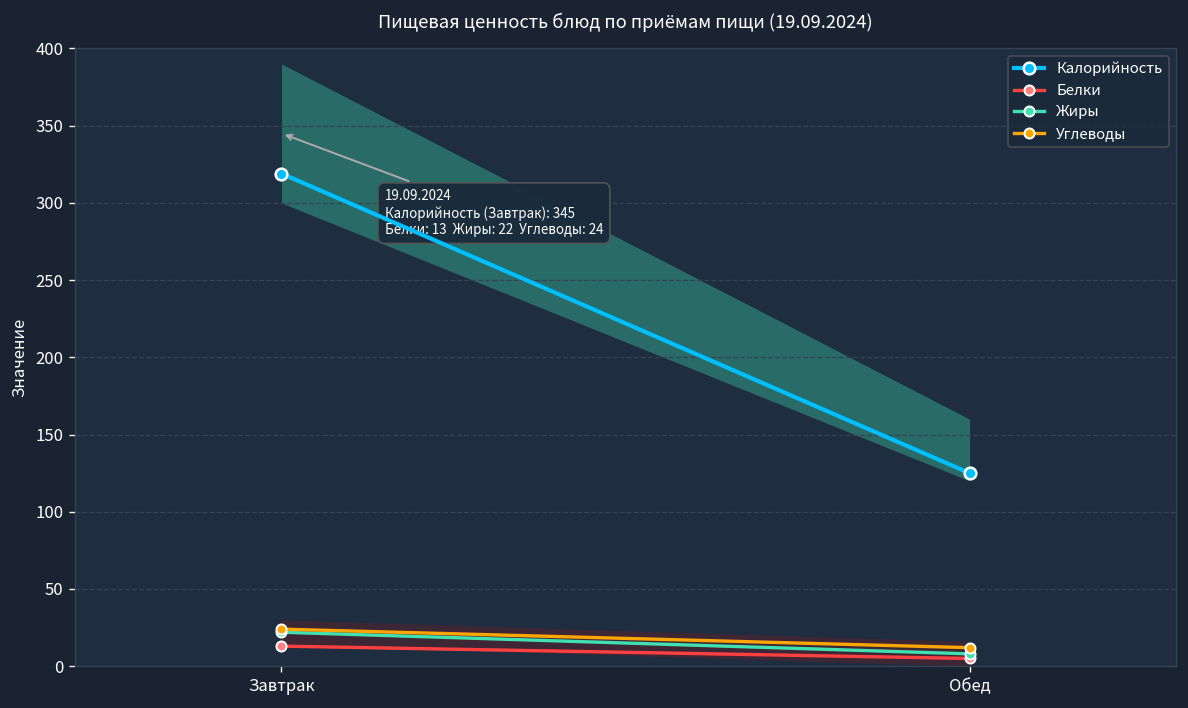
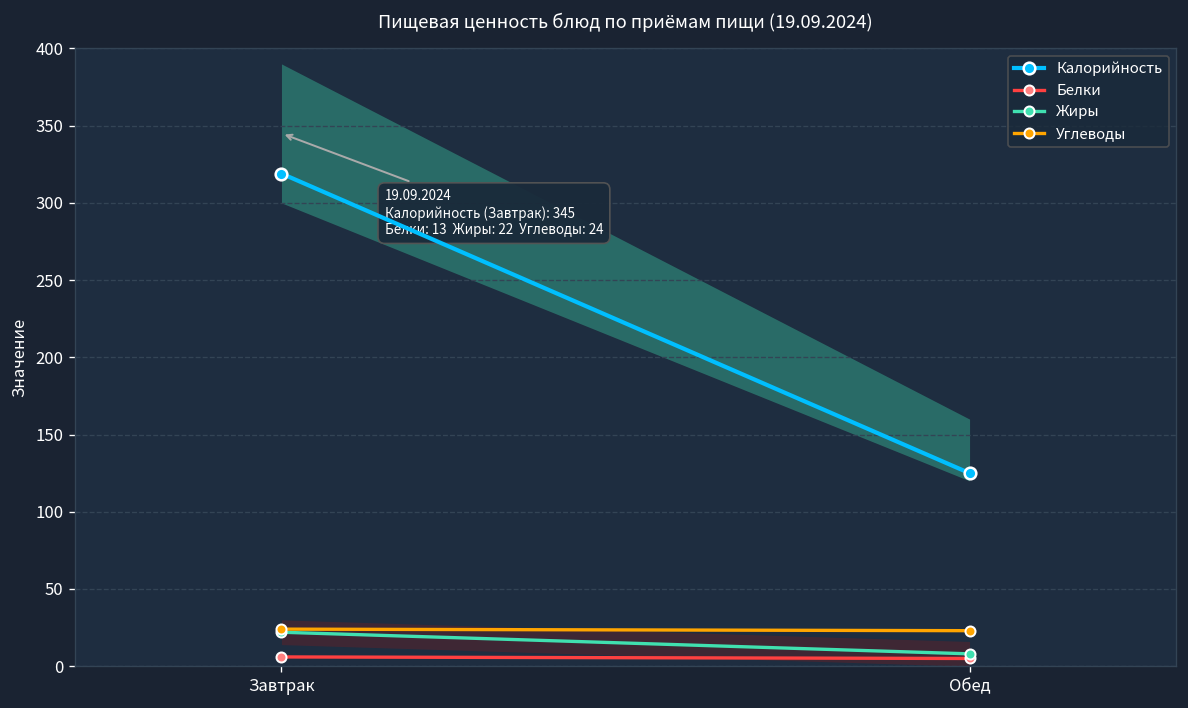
  {
    "Калорийность": {
      "Обед": 125
    },
    "Белки": {
-     "Завтрак": 13,
+     "Завтрак": 6,
      "Обед": 5
    },
    "Углеводы": {
      "Завтрак": 24,
-     "Обед": 12
+     "Обед": 23
    }
  }
